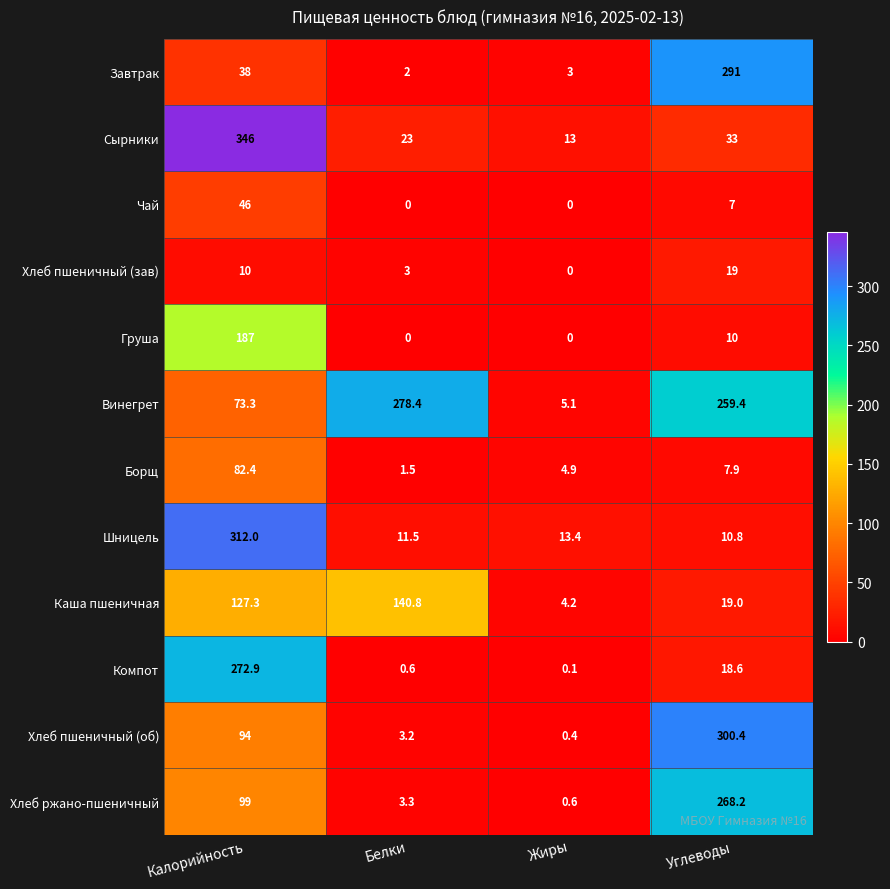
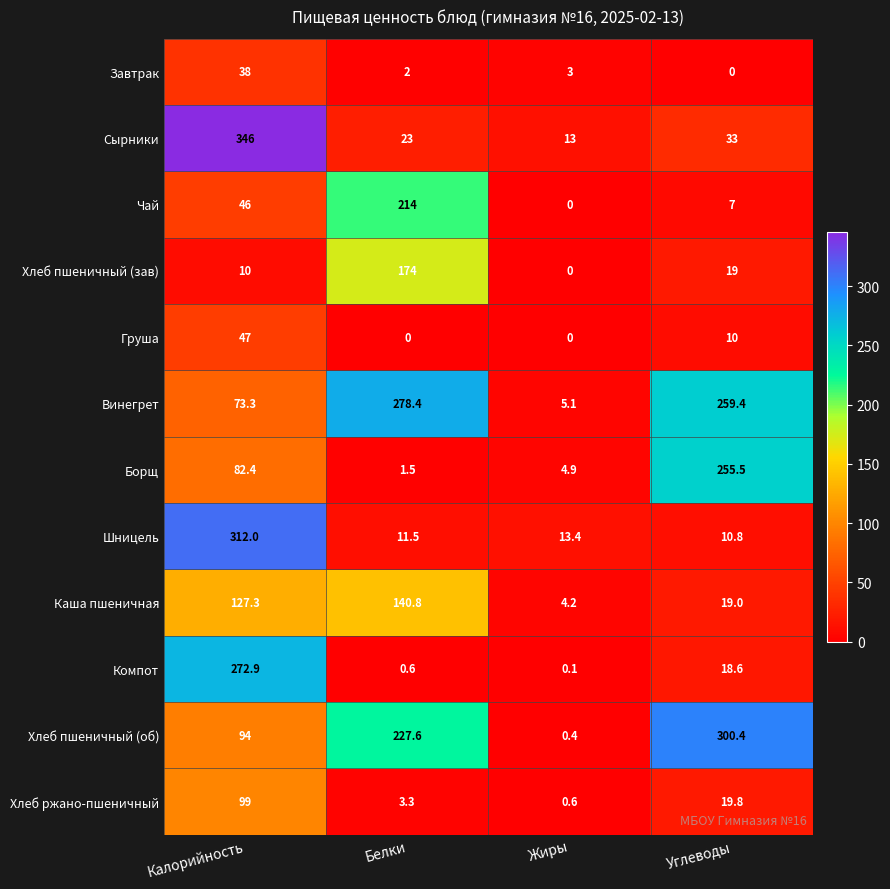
  {
    "Завтрак": {
      "Калорийность": 38,
      "Белки": 2,
      "Жиры": 3,
-     "Углеводы": 291
+     "Углеводы": 0
    },
    "Сырники": {
      "Калорийность": 346,
      "Белки": 23,
      "Жиры": 13,
      "Углеводы": 33
    },
    "Чай": {
      "Калорийность": 46,
-     "Белки": 0,
+     "Белки": 214,
      "Жиры": 0,
      "Углеводы": 7
    },
    "Хлеб пшеничный (зав)": {
      "Калорийность": 10,
-     "Белки": 3,
+     "Белки": 174,
      "Жиры": 0,
      "Углеводы": 19
    },
    "Груша": {
-     "Калорийность": 187,
+     "Калорийность": 47,
      "Белки": 0,
      "Жиры": 0,
      "Углеводы": 10
    },
    "Винегрет": {
      "Калорийность": 73.3,
      "Белки": 278.4,
      "Жиры": 5.1,
      "Углеводы": 259.4
    },
    "Борщ": {
      "Калорийность": 82.4,
      "Белки": 1.5,
      "Жиры": 4.9,
-     "Углеводы": 7.9
+     "Углеводы": 255.5
    },
    "Шницель": {
      "Калорийность": 312.0,
      "Белки": 11.5,
      "Жиры": 13.4,
      "Углеводы": 10.8
    },
    "Каша пшеничная": {
      "Калорийность": 127.3,
      "Белки": 140.8,
      "Жиры": 4.2,
      "Углеводы": 19.0
    },
    "Компот": {
      "Калорийность": 272.9,
      "Белки": 0.6,
      "Жиры": 0.1,
      "Углеводы": 18.6
    },
    "Хлеб пшеничный (об)": {
      "Калорийность": 94,
-     "Белки": 3.2,
+     "Белки": 227.6,
      "Жиры": 0.4,
      "Углеводы": 300.4
    },
    "Хлеб ржано-пшеничный": {
      "Калорийность": 99,
      "Белки": 3.3,
      "Жиры": 0.6,
-     "Углеводы": 268.2
+     "Углеводы": 19.8
    }
  }
